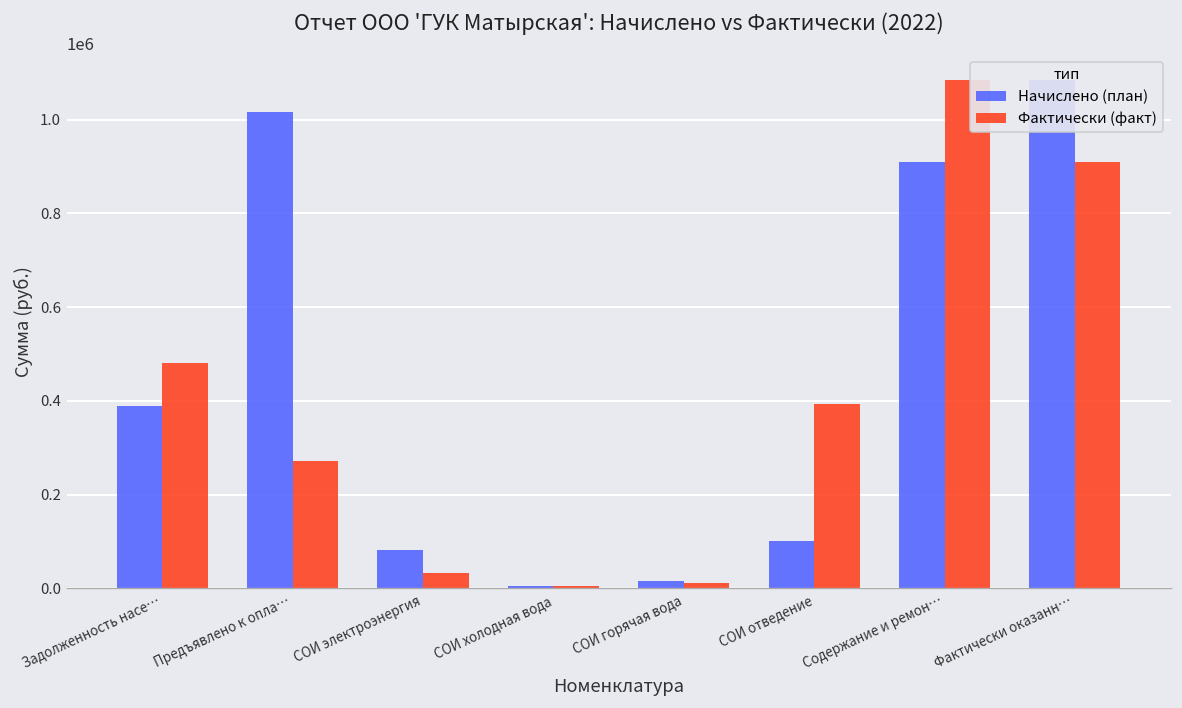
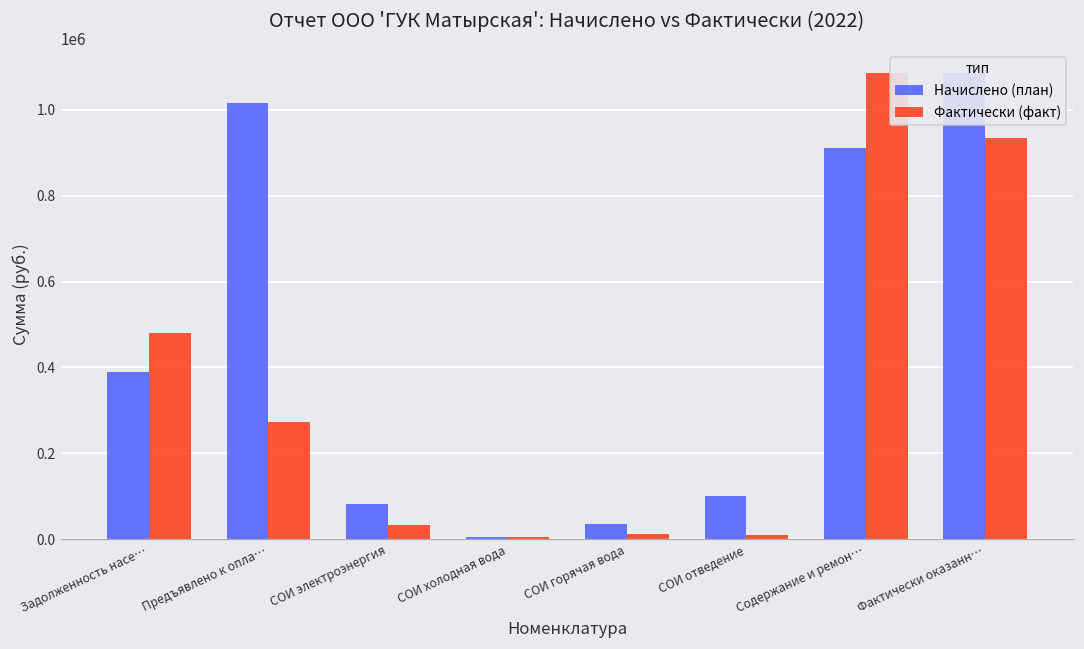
  {
    "Начислено (план)": {
      "Задолженность насе…": 390000,
      "Предъявлено к опла…": 1020000,
      "СОИ электроэнергия": 80000,
-     "СОИ горячая вода": 20000,
+     "СОИ горячая вода": 40000,
      "СОИ отведение": 100000,
      "Содержание и ремон…": 910000
    },
    "Фактически (факт)": {
      "Задолженность насе…": 480000,
      "Предъявлено к опла…": 270000,
      "СОИ электроэнергия": 30000,
      "СОИ горячая вода": 10000,
-     "СОИ отведение": 390000,
+     "СОИ отведение": 10000,
      "Содержание и ремон…": 1080000,
-     "Фактически оказанн…": 910000
+     "Фактически оказанн…": 930000
    }
  }
